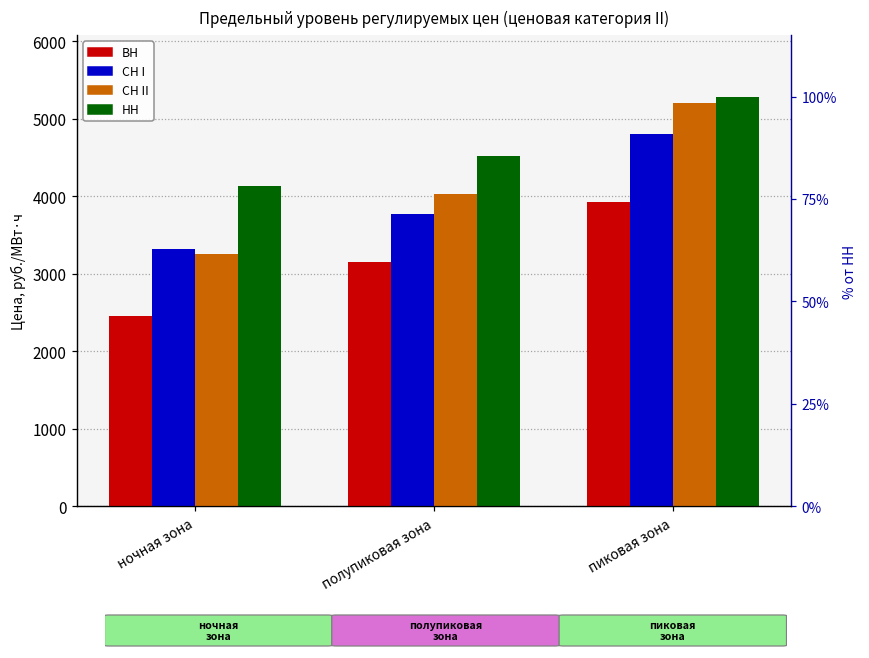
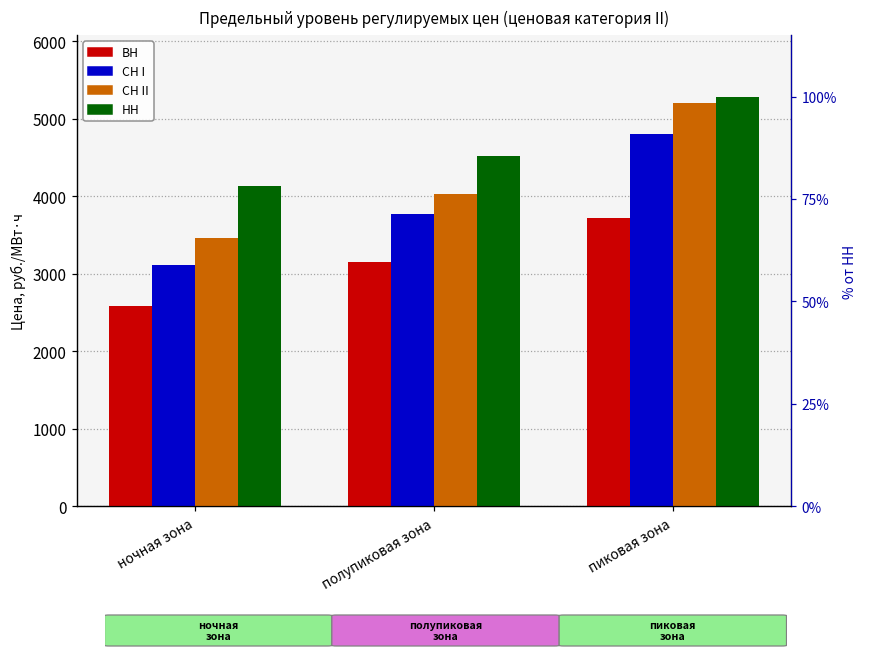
  {
    "ВН": {
-     "ночная зона": 2500,
+     "ночная зона": 2600,
      "полупиковая зона": 3200,
-     "пиковая зона": 3900
+     "пиковая зона": 3700
    },
    "СН I": {
-     "ночная зона": 3300,
+     "ночная зона": 3100,
      "полупиковая зона": 3800,
      "пиковая зона": 4800
    },
    "СН II": {
-     "ночная зона": 3300,
+     "ночная зона": 3500,
      "полупиковая зона": 4000,
      "пиковая зона": 5200
    },
    "НН": {
      "ночная зона": 4100,
      "полупиковая зона": 4500,
      "пиковая зона": 5300
    }
  }
